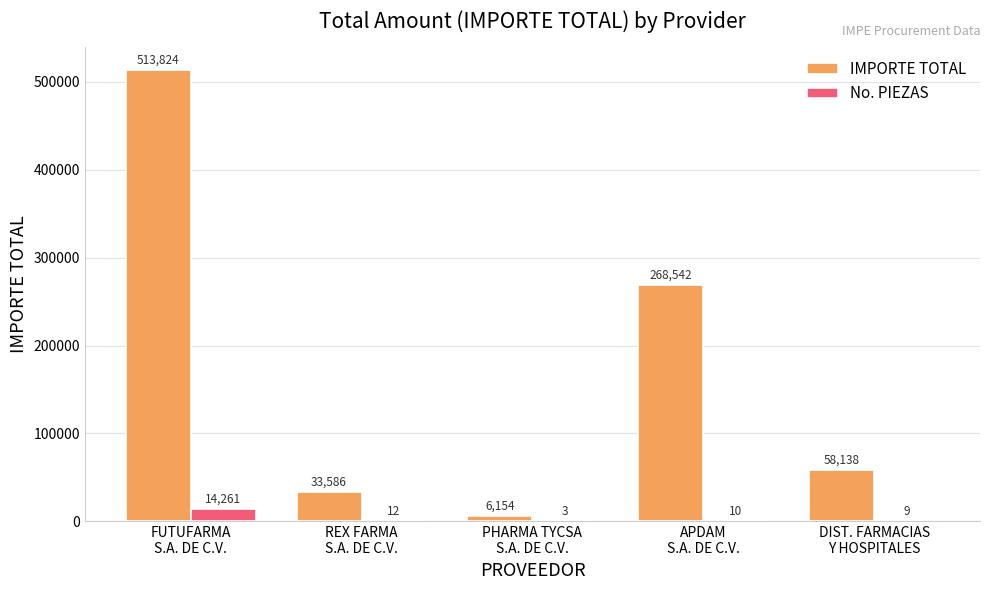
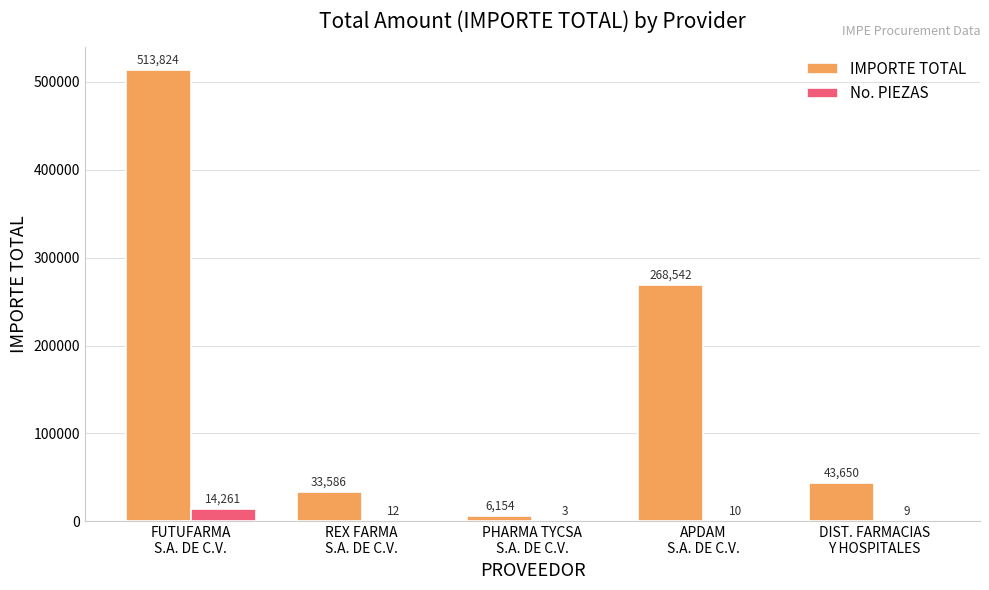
  {
    "IMPORTE TOTAL": {
      "FUTUFARMA S.A. DE C.V.": "513,824",
      "REX FARMA S.A. DE C.V.": "33,586",
      "PHARMA TYCSA S.A. DE C.V.": "6,154",
      "APDAM S.A. DE C.V.": "268,542",
-     "DIST. FARMACIAS Y HOSPITALES": "58,138"
+     "DIST. FARMACIAS Y HOSPITALES": "43,650"
    },
    "No. PIEZAS": {
      "FUTUFARMA S.A. DE C.V.": "14,261",
      "REX FARMA S.A. DE C.V.": "12",
      "PHARMA TYCSA S.A. DE C.V.": "3",
      "APDAM S.A. DE C.V.": "10",
      "DIST. FARMACIAS Y HOSPITALES": "9"
    }
  }
